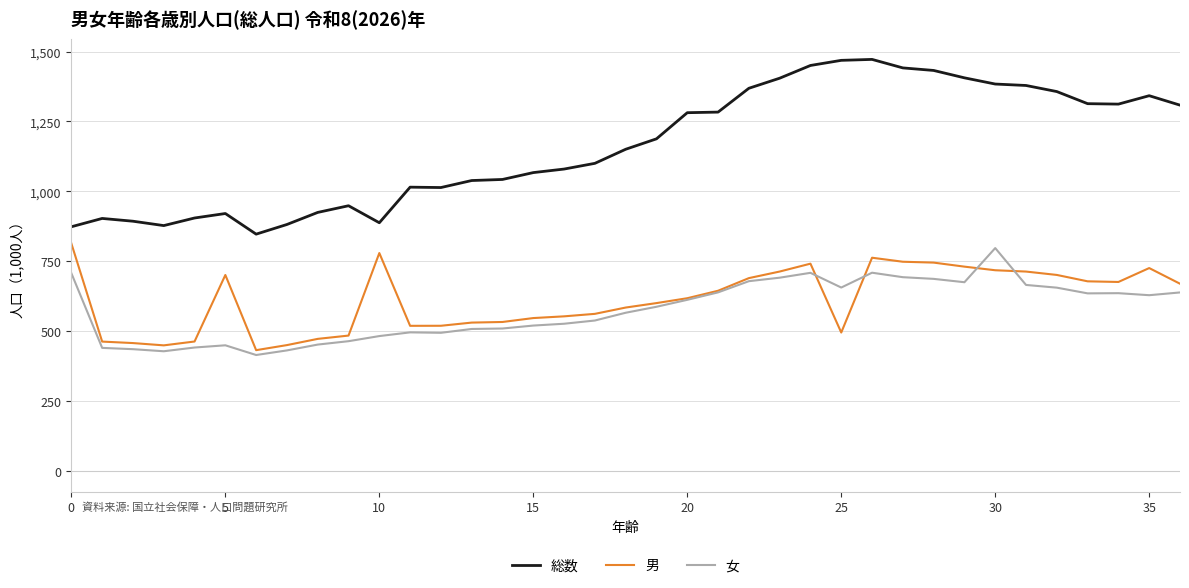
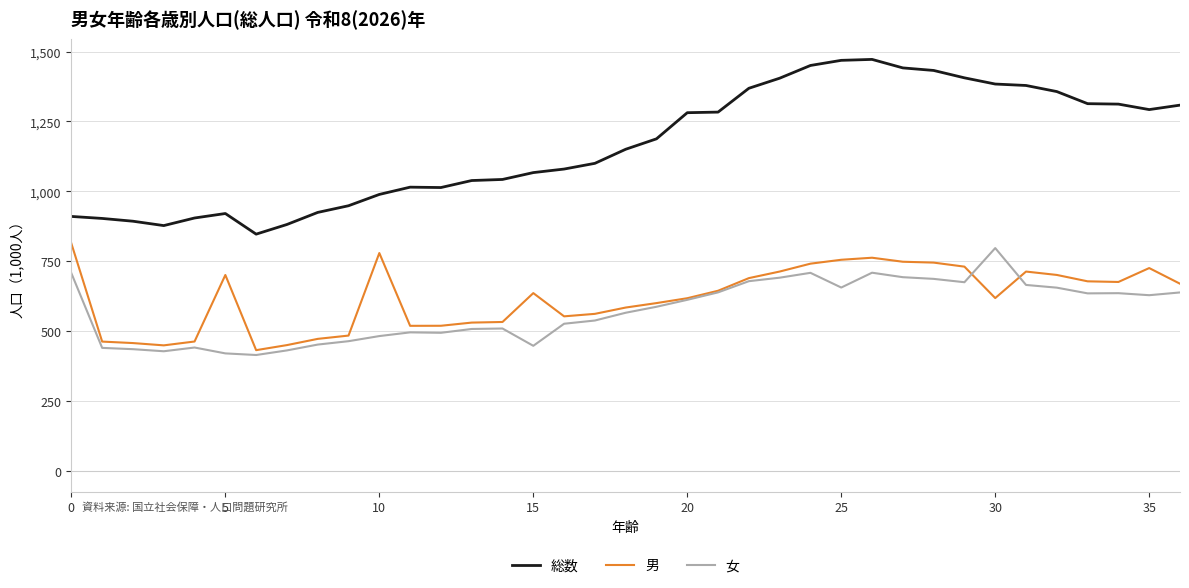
  {
    "総数": {
-     "0": "870",
+     "0": "910",
      "5": "920",
-     "10": "890",
+     "10": "990",
      "15": "1,070",
      "20": "1,280",
      "25": "1,470",
      "30": "1,380",
-     "35": "1,340"
+     "35": "1,290"
    },
    "男": {
      "0": "810",
      "5": "700",
      "10": "780",
-     "15": "550",
-     "25": "500",
-     "30": "720",
+     "15": "640",
+     "25": "760",
+     "30": "620",
      "35": "730"
    },
    "女": {
      "0": "710",
-     "5": "450",
+     "5": "420",
      "10": "480",
-     "15": "520",
+     "15": "450",
      "25": "660",
      "30": "800",
      "35": "630"
    }
  }
